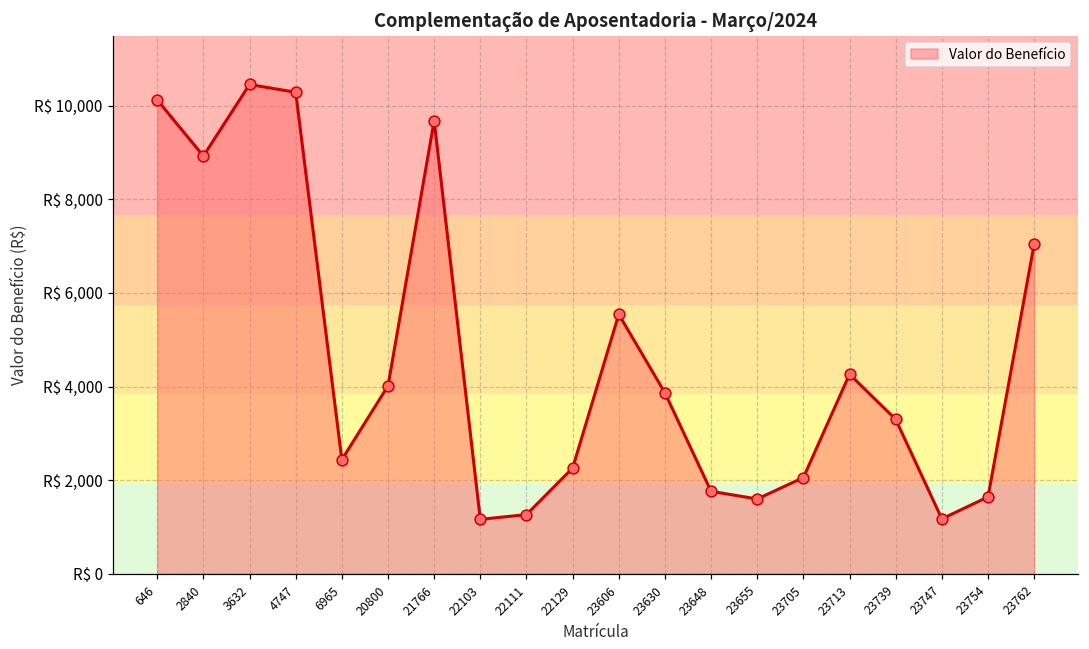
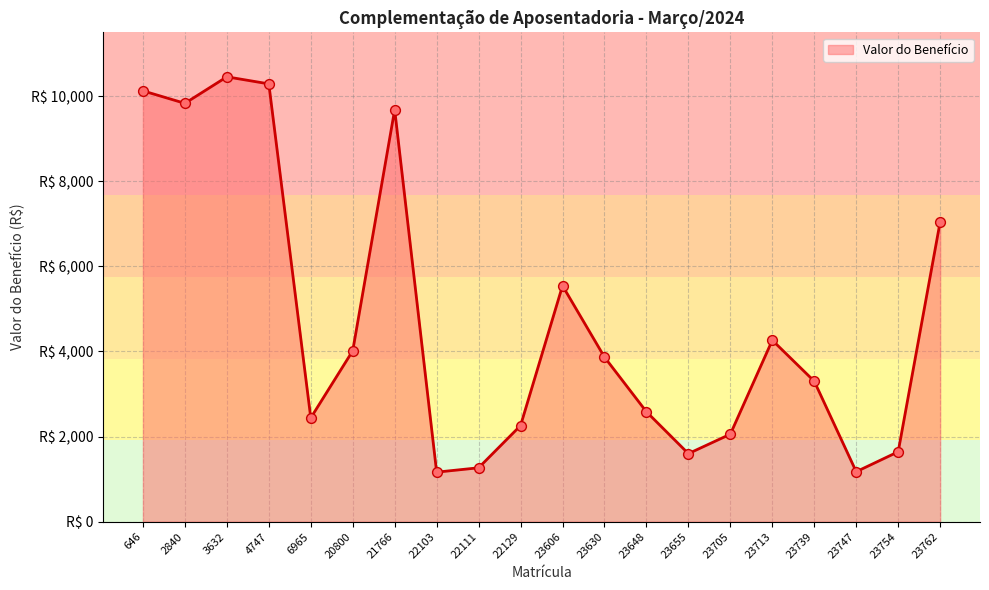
  {
    "646": "R$ 10,100",
-   "2840": "R$ 8,900",
+   "2840": "R$ 9,800",
    "3632": "R$ 10,500",
    "4747": "R$ 10,300",
    "6965": "R$ 2,400",
    "20800": "R$ 4,000",
    "21766": "R$ 9,700",
    "22103": "R$ 1,200",
    "22111": "R$ 1,300",
    "22129": "R$ 2,300",
    "23606": "R$ 5,500",
    "23630": "R$ 3,900",
-   "23648": "R$ 1,800",
+   "23648": "R$ 2,600",
    "23655": "R$ 1,600",
    "23705": "R$ 2,100",
    "23713": "R$ 4,300",
    "23739": "R$ 3,300",
    "23747": "R$ 1,200",
    "23754": "R$ 1,600",
    "23762": "R$ 7,000"
  }
